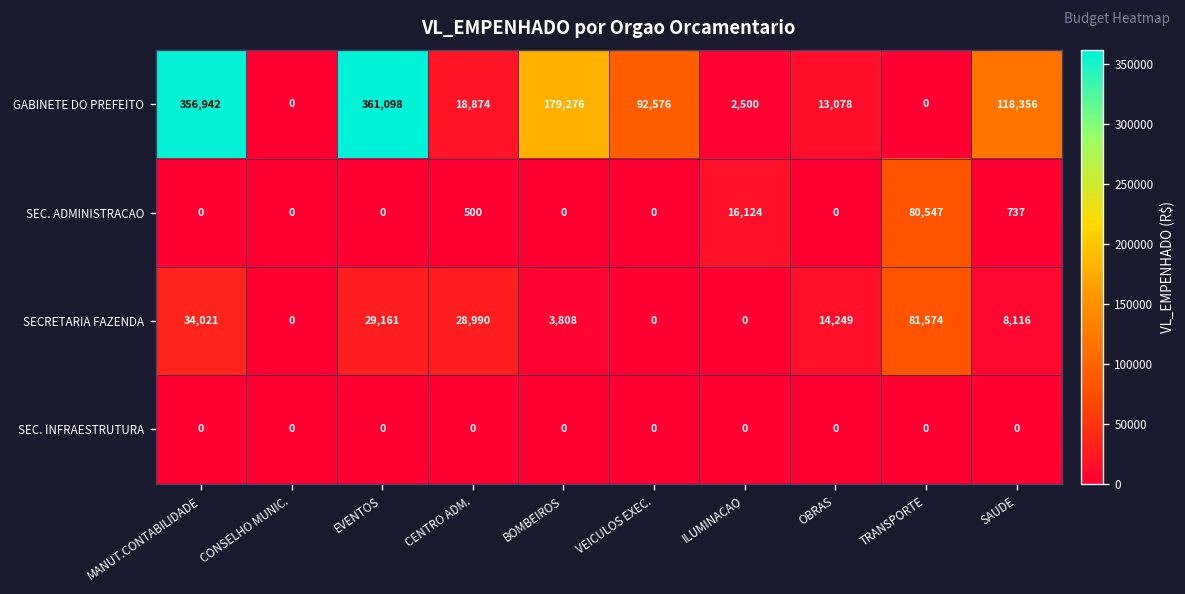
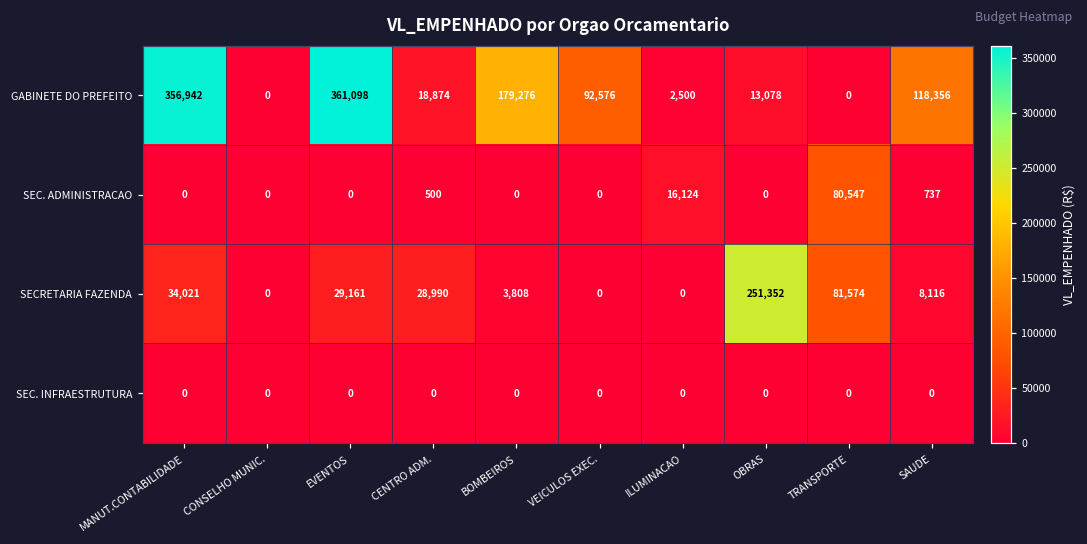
  {
    "GABINETE DO PREFEITO": {
      "MANUT.CONTABILIDADE": "356,942",
      "CONSELHO MUNIC.": "0",
      "EVENTOS": "361,098",
      "CENTRO ADM.": "18,874",
      "BOMBEIROS": "179,276",
      "VEICULOS EXEC.": "92,576",
      "ILUMINACAO": "2,500",
      "OBRAS": "13,078",
      "TRANSPORTE": "0",
      "SAUDE": "118,356"
    },
    "SEC. ADMINISTRACAO": {
      "MANUT.CONTABILIDADE": "0",
      "CONSELHO MUNIC.": "0",
      "EVENTOS": "0",
      "CENTRO ADM.": "500",
      "BOMBEIROS": "0",
      "VEICULOS EXEC.": "0",
      "ILUMINACAO": "16,124",
      "OBRAS": "0",
      "TRANSPORTE": "80,547",
      "SAUDE": "737"
    },
    "SECRETARIA FAZENDA": {
      "MANUT.CONTABILIDADE": "34,021",
      "CONSELHO MUNIC.": "0",
      "EVENTOS": "29,161",
      "CENTRO ADM.": "28,990",
      "BOMBEIROS": "3,808",
      "VEICULOS EXEC.": "0",
      "ILUMINACAO": "0",
-     "OBRAS": "14,249",
+     "OBRAS": "251,352",
      "TRANSPORTE": "81,574",
      "SAUDE": "8,116"
    },
    "SEC. INFRAESTRUTURA": {
      "MANUT.CONTABILIDADE": "0",
      "CONSELHO MUNIC.": "0",
      "EVENTOS": "0",
      "CENTRO ADM.": "0",
      "BOMBEIROS": "0",
      "VEICULOS EXEC.": "0",
      "ILUMINACAO": "0",
      "OBRAS": "0",
      "TRANSPORTE": "0",
      "SAUDE": "0"
    }
  }
